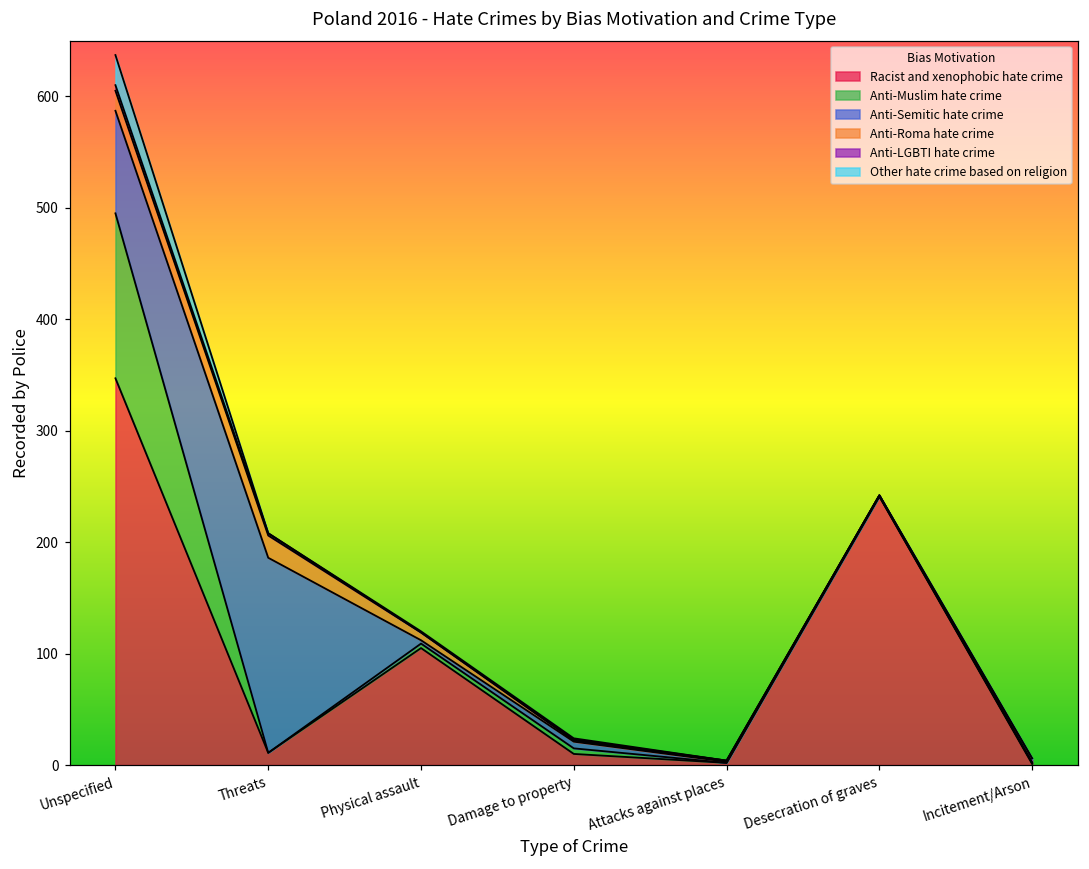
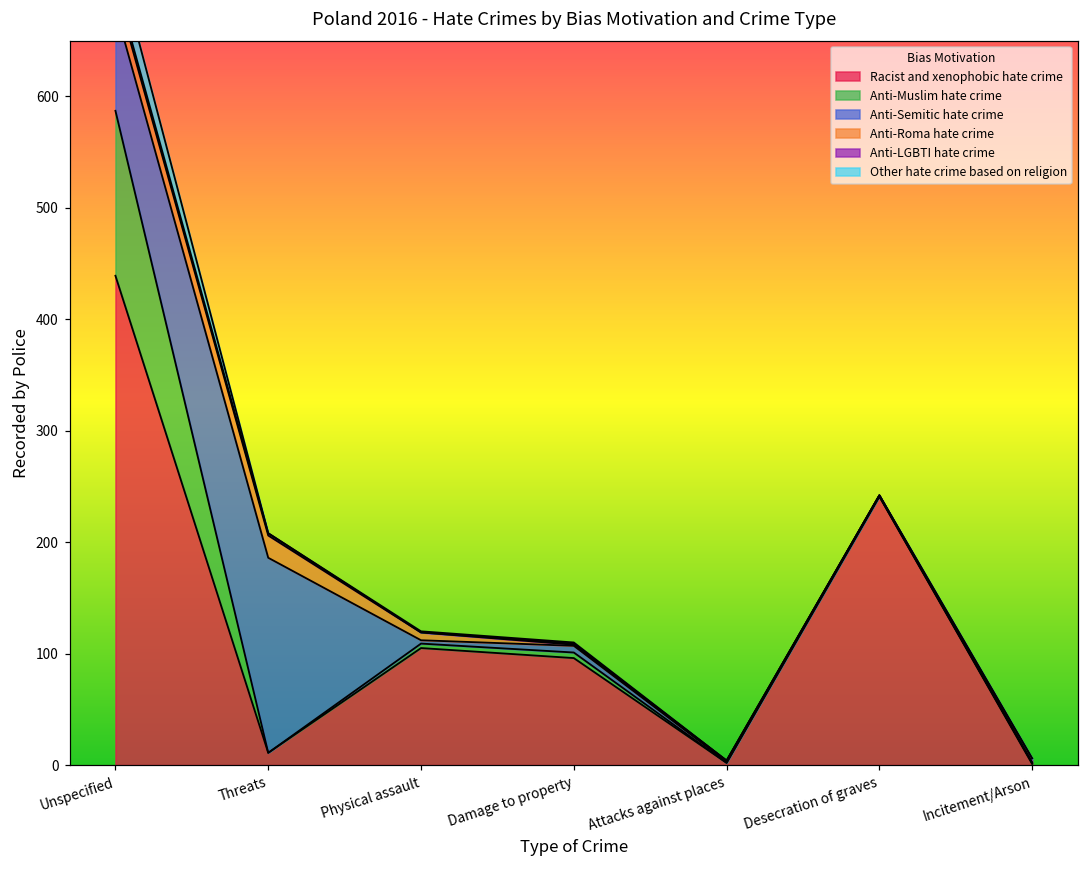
  {
    "Racist and xenophobic hate crime": {
-     "Unspecified": 347,
+     "Unspecified": 439,
      "Physical assault": 105,
-     "Damage to property": 10
+     "Damage to property": 96
    },
    "Anti-Muslim hate crime": {
      "Unspecified": 148,
      "Physical assault": 4,
      "Damage to property": 5
    },
    "Anti-Semitic hate crime": {
      "Threats": 175,
      "Physical assault": 3
    }
  }
